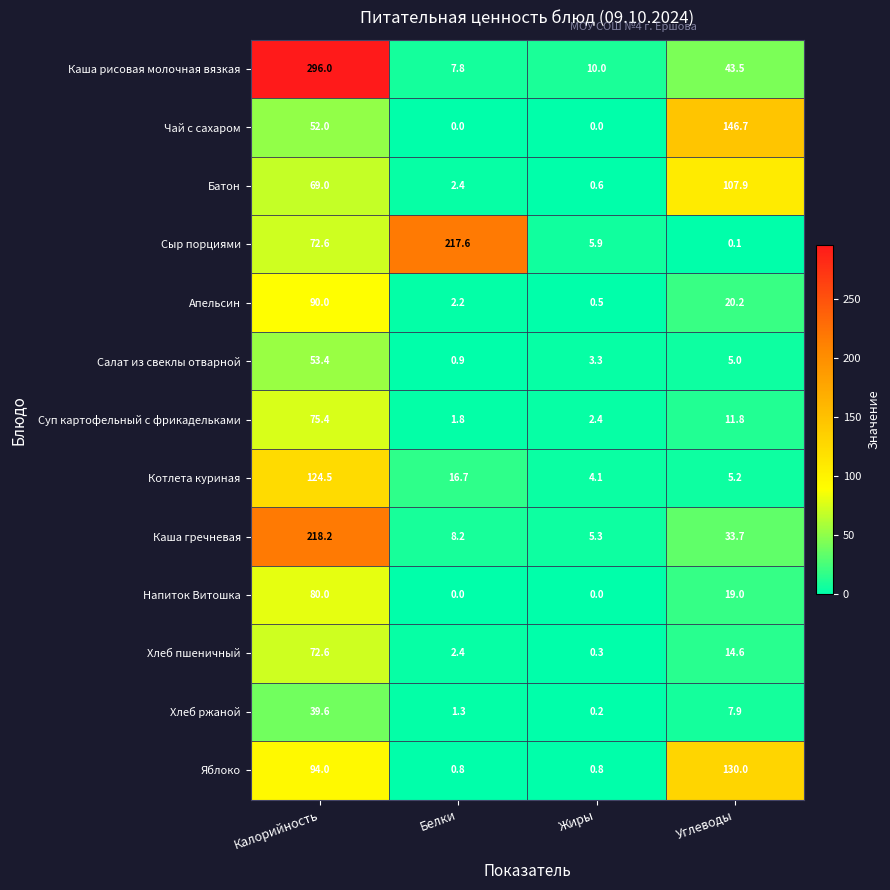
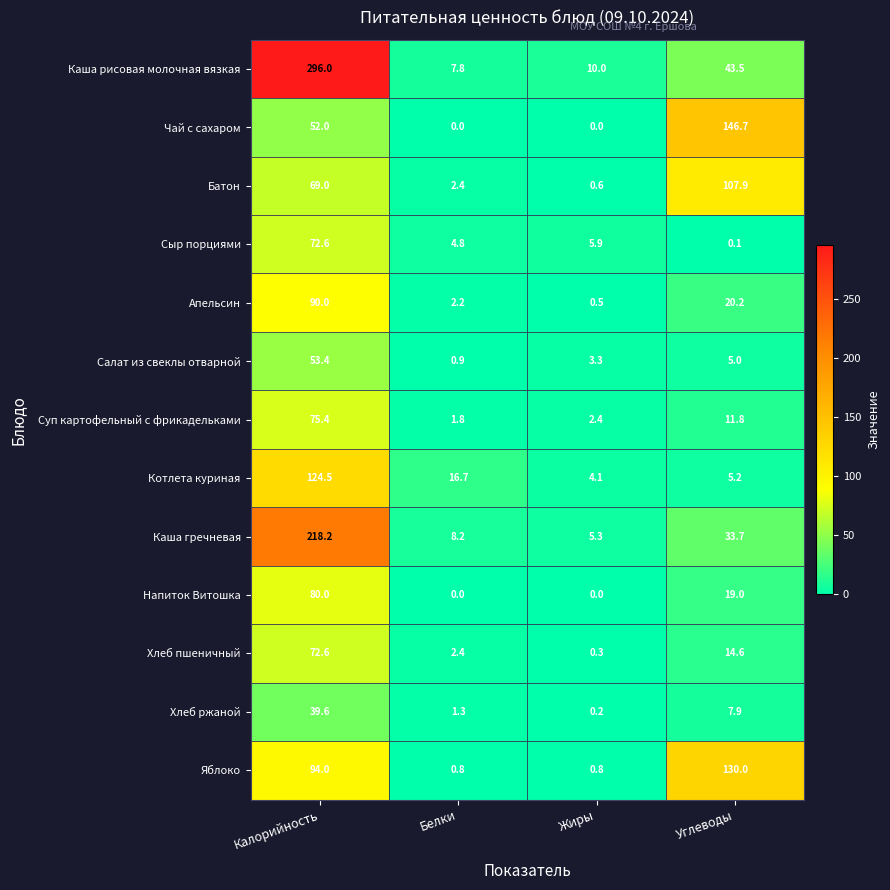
  {
    "Каша рисовая молочная вязкая": {
      "Калорийность": 296.0,
      "Белки": 7.8,
      "Жиры": 10.0,
      "Углеводы": 43.5
    },
    "Чай с сахаром": {
      "Калорийность": 52.0,
      "Белки": 0.0,
      "Жиры": 0.0,
      "Углеводы": 146.7
    },
    "Батон": {
      "Калорийность": 69.0,
      "Белки": 2.4,
      "Жиры": 0.6,
      "Углеводы": 107.9
    },
    "Сыр порциями": {
      "Калорийность": 72.6,
-     "Белки": 217.6,
+     "Белки": 4.8,
      "Жиры": 5.9,
      "Углеводы": 0.1
    },
    "Апельсин": {
      "Калорийность": 90.0,
      "Белки": 2.2,
      "Жиры": 0.5,
      "Углеводы": 20.2
    },
    "Салат из свеклы отварной": {
      "Калорийность": 53.4,
      "Белки": 0.9,
      "Жиры": 3.3,
      "Углеводы": 5.0
    },
    "Суп картофельный с фрикадельками": {
      "Калорийность": 75.4,
      "Белки": 1.8,
      "Жиры": 2.4,
      "Углеводы": 11.8
    },
    "Котлета куриная": {
      "Калорийность": 124.5,
      "Белки": 16.7,
      "Жиры": 4.1,
      "Углеводы": 5.2
    },
    "Каша гречневая": {
      "Калорийность": 218.2,
      "Белки": 8.2,
      "Жиры": 5.3,
      "Углеводы": 33.7
    },
    "Напиток Витошка": {
      "Калорийность": 80.0,
      "Белки": 0.0,
      "Жиры": 0.0,
      "Углеводы": 19.0
    },
    "Хлеб пшеничный": {
      "Калорийность": 72.6,
      "Белки": 2.4,
      "Жиры": 0.3,
      "Углеводы": 14.6
    },
    "Хлеб ржаной": {
      "Калорийность": 39.6,
      "Белки": 1.3,
      "Жиры": 0.2,
      "Углеводы": 7.9
    },
    "Яблоко": {
      "Калорийность": 94.0,
      "Белки": 0.8,
      "Жиры": 0.8,
      "Углеводы": 130.0
    }
  }
